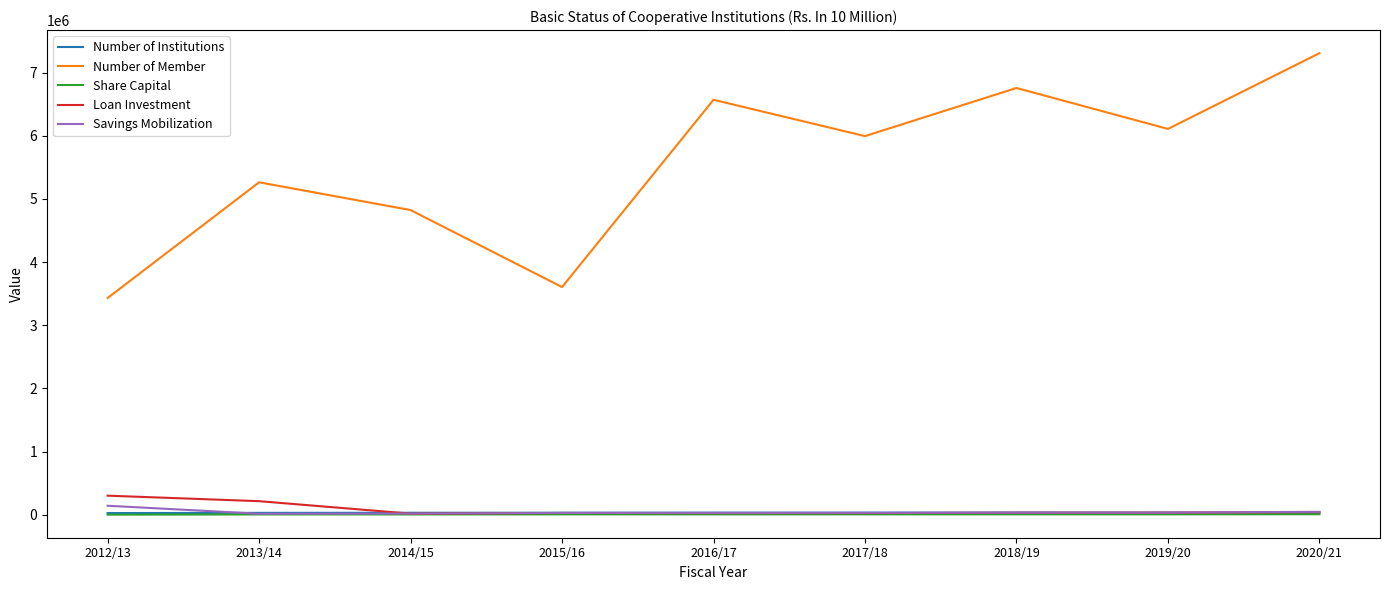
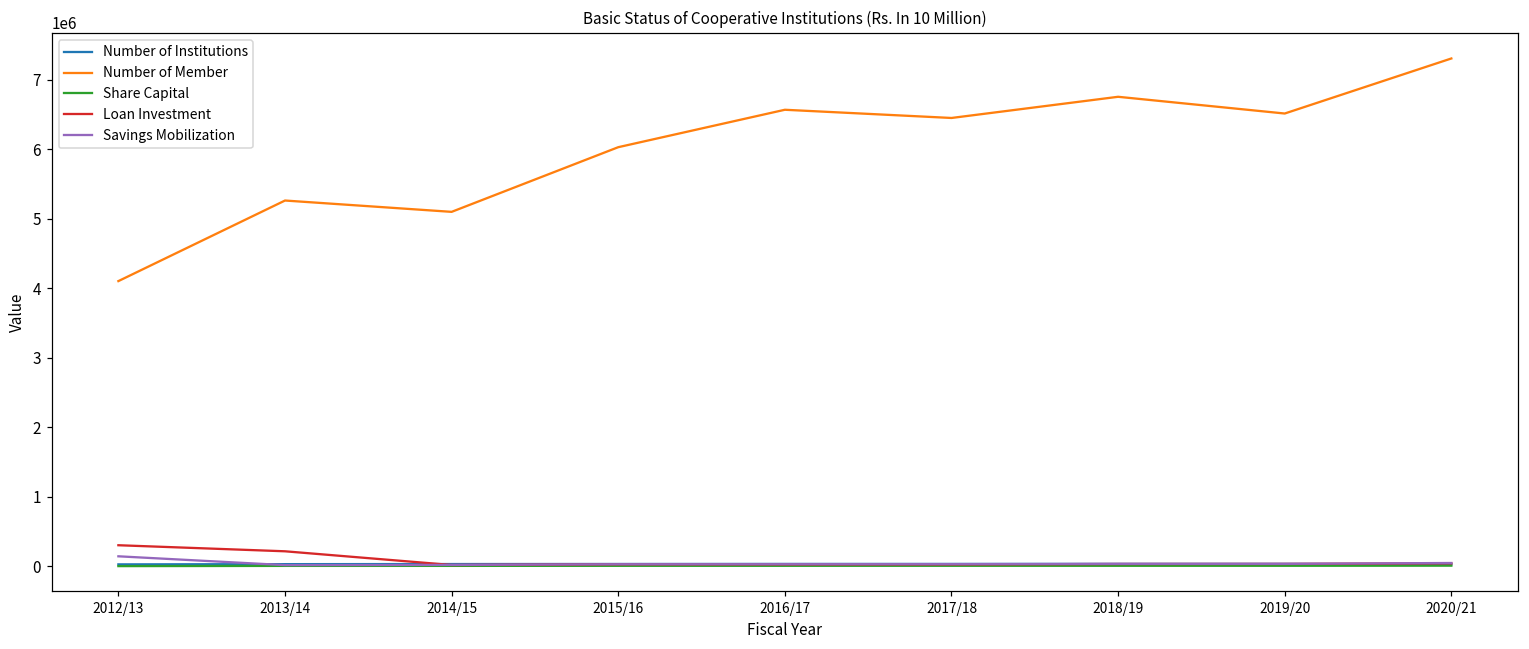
  {
    "Number of Member": {
-     "2012/13": 3400000,
+     "2012/13": 4100000,
      "2013/14": 5300000,
-     "2014/15": 4800000,
-     "2015/16": 3600000,
+     "2014/15": 5100000,
+     "2015/16": 6000000,
      "2016/17": 6600000,
-     "2017/18": 6000000,
+     "2017/18": 6500000,
      "2018/19": 6800000,
-     "2019/20": 6100000,
+     "2019/20": 6500000,
      "2020/21": 7300000
    },
    "Loan Investment": {
      "2012/13": 300000,
      "2013/14": 200000
    },
    "Savings Mobilization": {
      "2012/13": 100000
    }
  }
